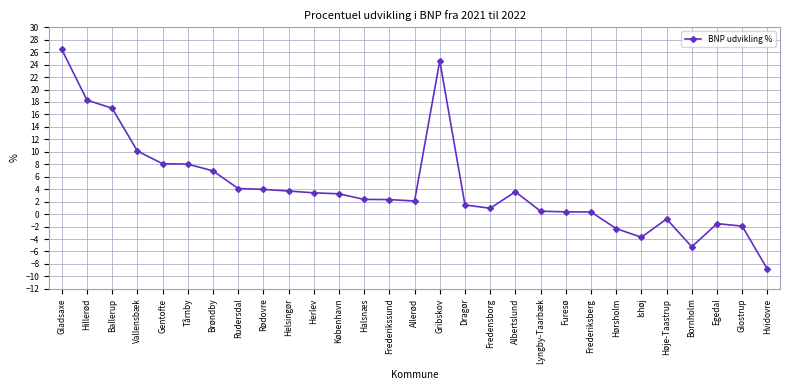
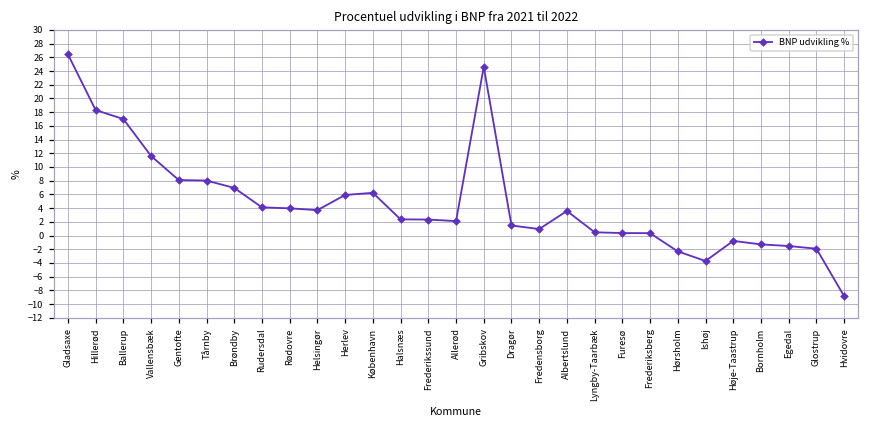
  {
    "Gladsaxe": 26,
    "Hillerød": 18,
    "Ballerup": 17,
-   "Vallensbæk": 10,
+   "Vallensbæk": 12,
    "Gentofte": 8,
    "Tårnby": 8,
    "Brøndby": 7,
    "Rudersdal": 4,
    "Rødovre": 4,
    "Helsingør": 4,
-   "Herlev": 3,
-   "København": 3,
+   "Herlev": 6,
+   "København": 6,
    "Halsnæs": 2,
    "Frederikssund": 2,
    "Allerød": 2,
    "Gribskov": 25,
    "Dragør": 1,
    "Fredensborg": 1,
    "Albertslund": 4,
    "Lyngby-Taarbæk": 0,
    "Furesø": 0,
    "Frederiksberg": 0,
    "Hørsholm": -2,
    "Ishøj": -4,
    "Høje-Taastrup": -1,
-   "Bornholm": -5,
+   "Bornholm": -1,
    "Egedal": -2,
    "Glostrup": -2,
    "Hvidovre": -9
  }
